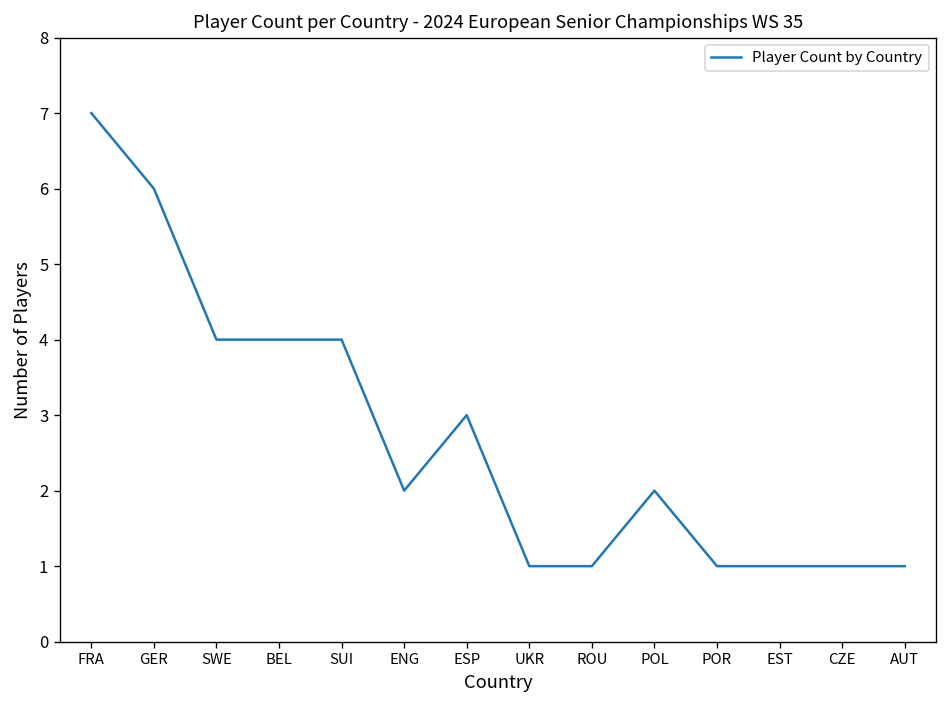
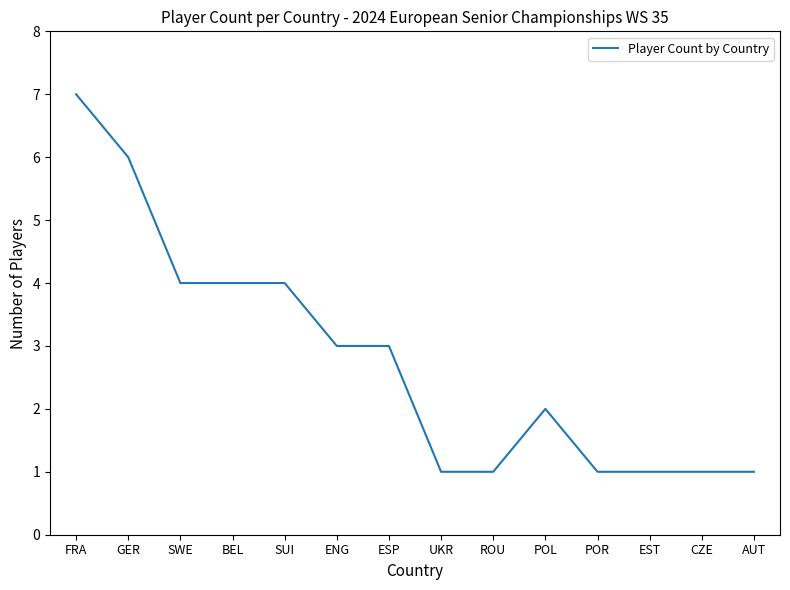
  {
    "FRA": 7,
    "GER": 6,
    "SWE": 4,
    "BEL": 4,
    "SUI": 4,
-   "ENG": 2,
+   "ENG": 3,
    "ESP": 3,
    "UKR": 1,
    "ROU": 1,
    "POL": 2,
    "POR": 1,
    "EST": 1,
    "CZE": 1,
    "AUT": 1
  }
